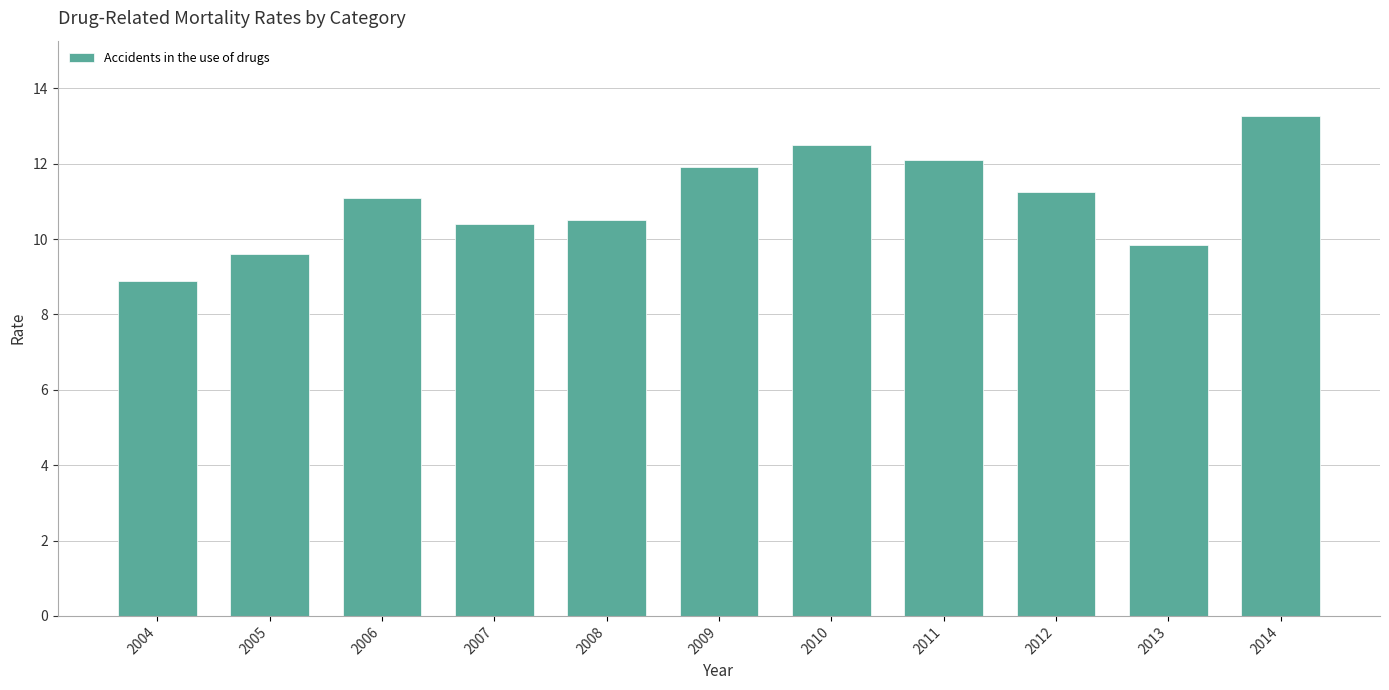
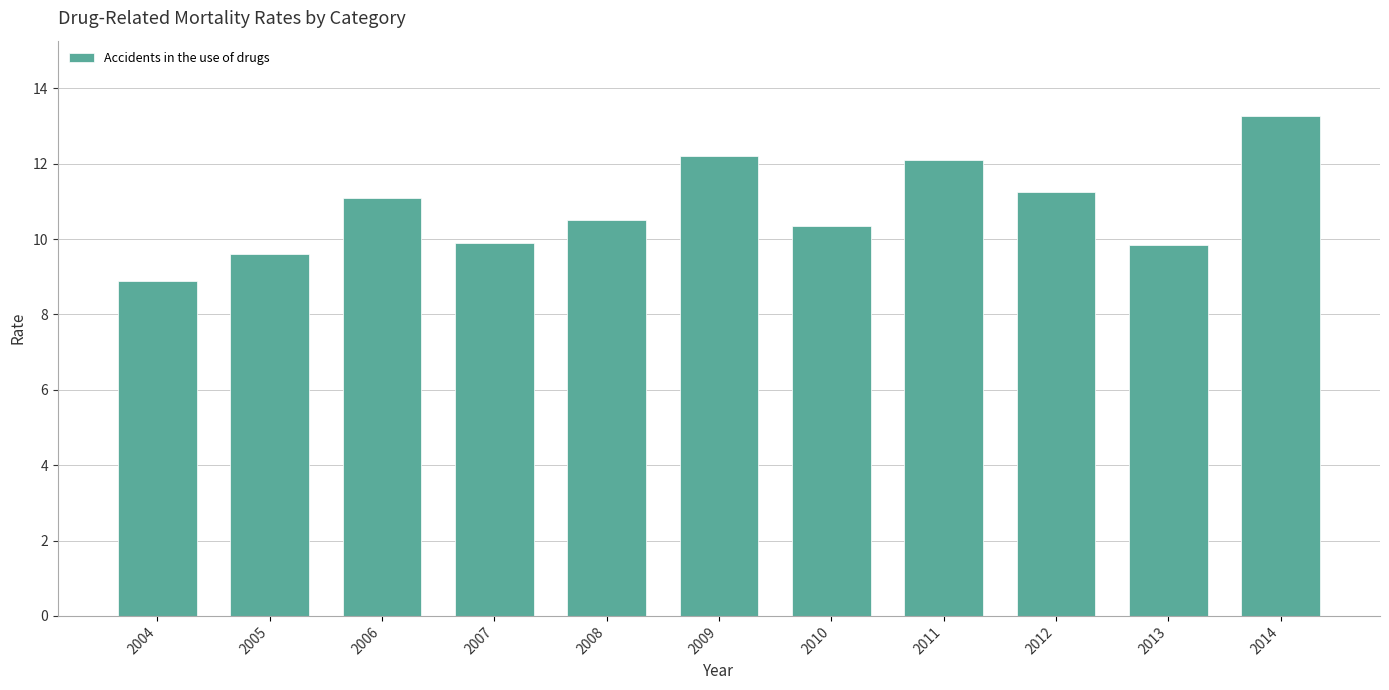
  {
    "2004": 8.9,
    "2005": 9.6,
    "2006": 11.1,
-   "2007": 10.4,
+   "2007": 9.9,
    "2008": 10.5,
-   "2009": 11.9,
-   "2010": 12.5,
+   "2009": 12.2,
+   "2010": 10.4,
    "2011": 12.1,
    "2012": 11.2,
    "2013": 9.8,
    "2014": 13.3
  }
